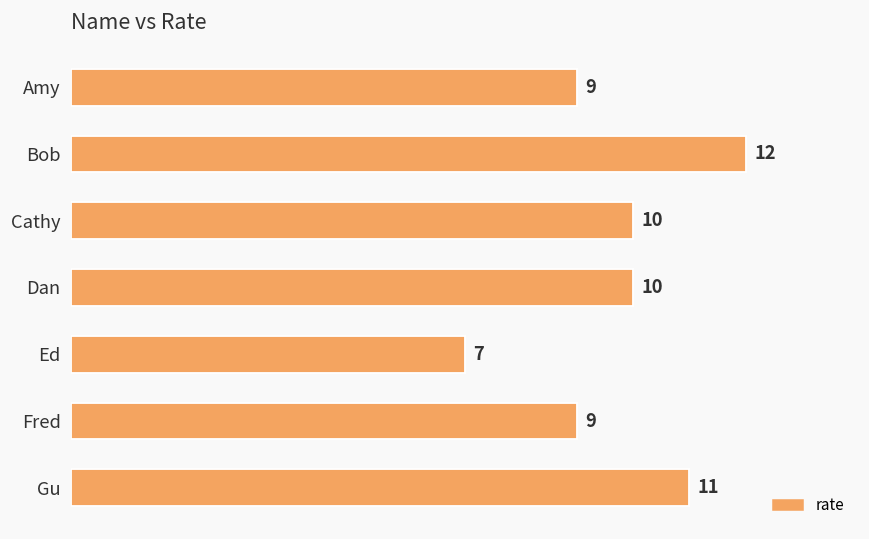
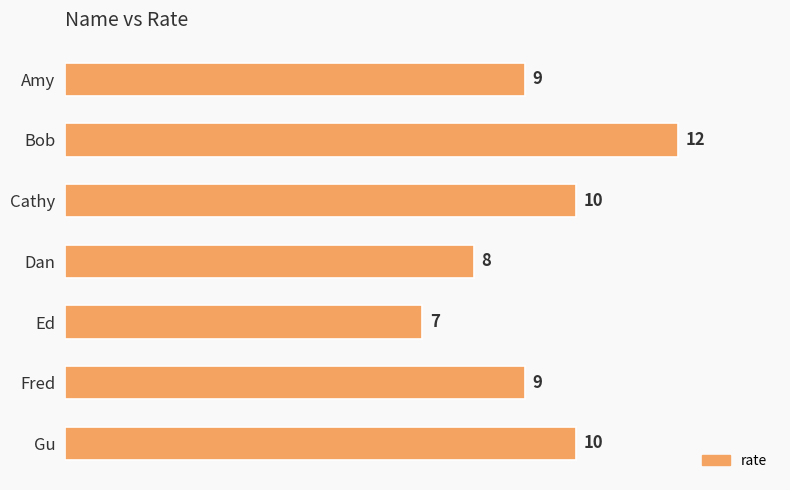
  {
    "Amy": 9,
    "Bob": 12,
    "Cathy": 10,
-   "Dan": 10,
+   "Dan": 8,
    "Ed": 7,
    "Fred": 9,
-   "Gu": 11
+   "Gu": 10
  }
